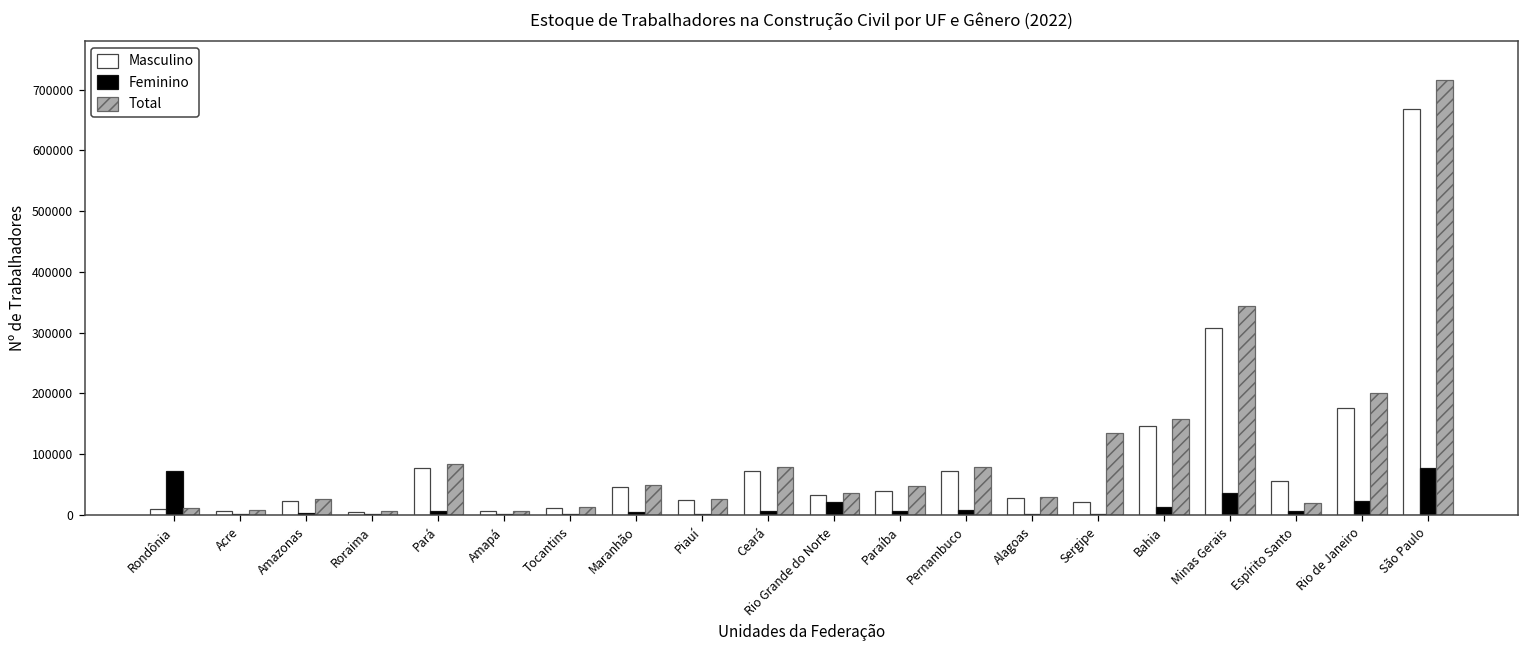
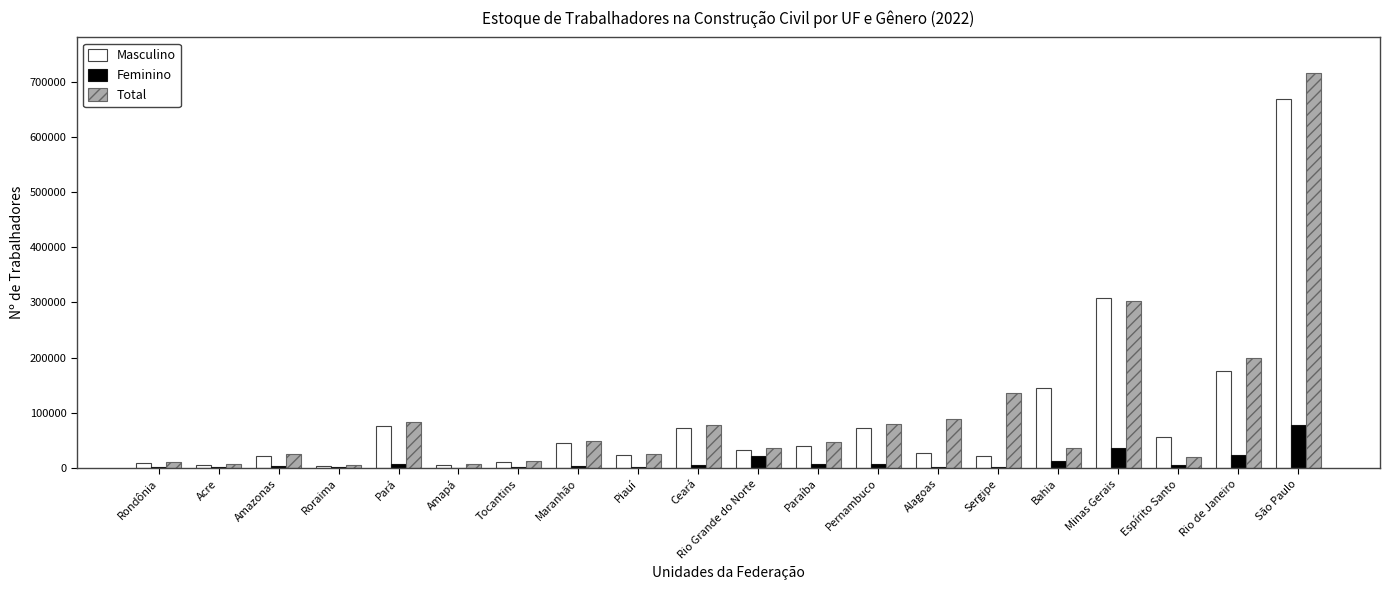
  {
    "Masculino": {
      "Rondônia": 10000,
      "Acre": 10000,
      "Amazonas": 20000,
      "Roraima": 0,
      "Pará": 80000,
      "Amapá": 10000,
      "Tocantins": 10000,
      "Maranhão": 50000,
      "Piauí": 20000,
      "Ceará": 70000,
      "Rio Grande do Norte": 30000,
      "Paraíba": 40000,
      "Pernambuco": 70000,
      "Alagoas": 30000,
      "Sergipe": 20000,
      "Bahia": 150000,
      "Minas Gerais": 310000,
      "Espírito Santo": 60000,
      "Rio de Janeiro": 180000,
      "São Paulo": 670000
    },
    "Feminino": {
-     "Rondônia": 70000,
+     "Rondônia": 0,
      "Pará": 10000,
      "Ceará": 10000,
      "Rio Grande do Norte": 20000,
      "Paraíba": 10000,
      "Pernambuco": 10000,
      "Bahia": 10000,
      "Minas Gerais": 40000,
      "Espírito Santo": 10000,
      "Rio de Janeiro": 20000,
      "São Paulo": 80000
    },
    "Total": {
      "Rondônia": 10000,
      "Acre": 10000,
      "Amazonas": 30000,
      "Roraima": 10000,
      "Pará": 80000,
      "Amapá": 10000,
      "Tocantins": 10000,
      "Maranhão": 50000,
      "Piauí": 30000,
      "Ceará": 80000,
      "Rio Grande do Norte": 40000,
      "Paraíba": 50000,
      "Pernambuco": 80000,
-     "Alagoas": 30000,
+     "Alagoas": 90000,
      "Sergipe": 140000,
-     "Bahia": 160000,
-     "Minas Gerais": 340000,
+     "Bahia": 40000,
+     "Minas Gerais": 300000,
      "Espírito Santo": 20000,
      "Rio de Janeiro": 200000,
      "São Paulo": 720000
    }
  }
